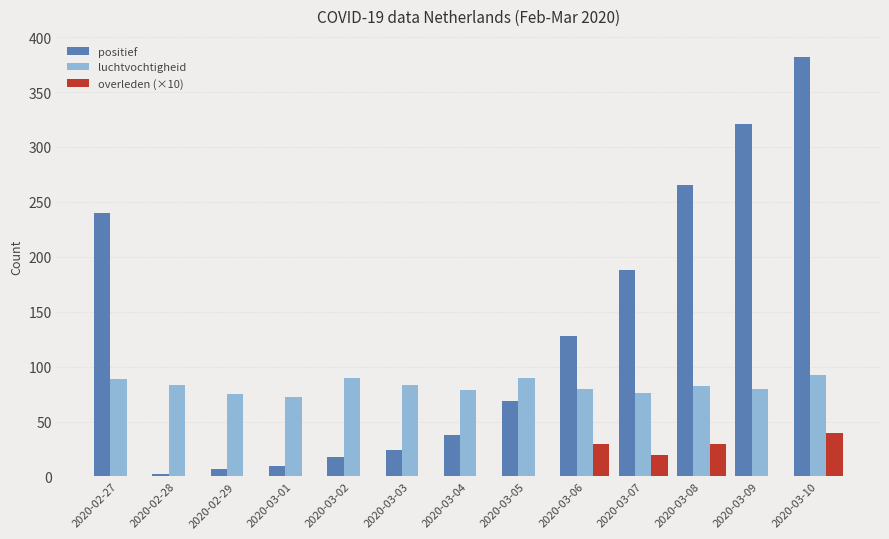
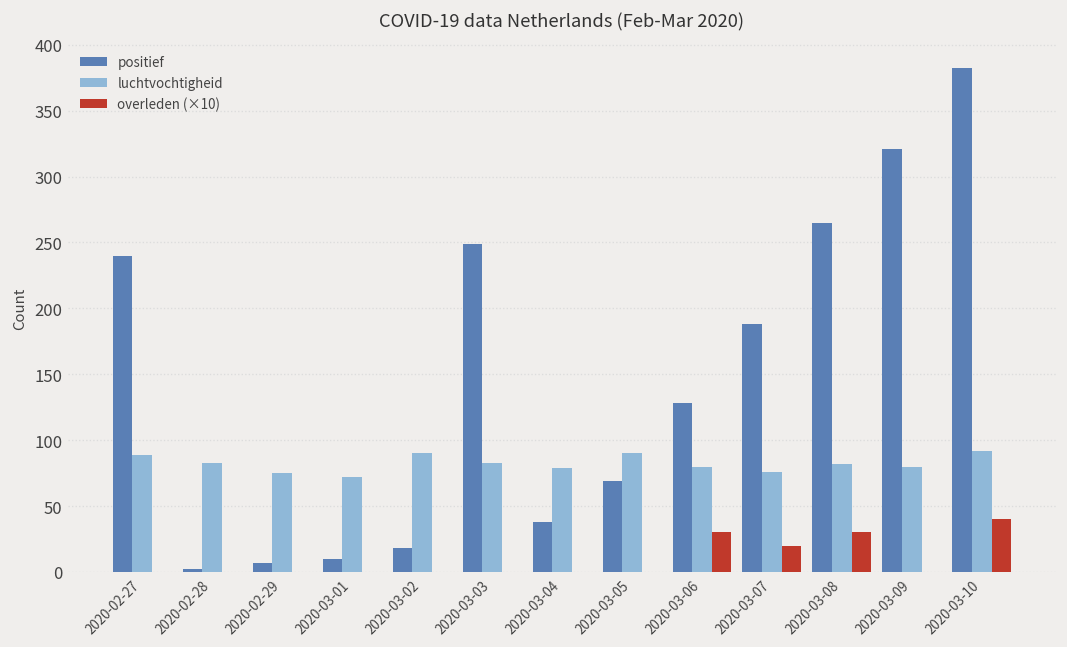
  {
    "positief": {
      "2020-02-27": 240,
      "2020-02-29": 7,
      "2020-03-01": 10,
      "2020-03-02": 18,
-     "2020-03-03": 24,
+     "2020-03-03": 249,
      "2020-03-04": 38,
      "2020-03-05": 69,
      "2020-03-06": 128,
      "2020-03-07": 188,
      "2020-03-08": 265,
      "2020-03-09": 321,
      "2020-03-10": 382
    },
    "luchtvochtigheid": {
      "2020-02-27": 89,
      "2020-02-28": 83,
      "2020-02-29": 75,
      "2020-03-01": 72,
      "2020-03-02": 90,
      "2020-03-03": 83,
      "2020-03-04": 79,
      "2020-03-05": 90,
      "2020-03-06": 80,
      "2020-03-07": 76,
      "2020-03-08": 82,
      "2020-03-09": 80,
      "2020-03-10": 92
    },
    "overleden (×10)": {
      "2020-02-27": 0,
      "2020-02-28": 0,
      "2020-02-29": 0,
      "2020-03-01": 0,
      "2020-03-02": 0,
      "2020-03-03": 0,
      "2020-03-04": 0,
      "2020-03-05": 0,
      "2020-03-06": 30,
      "2020-03-07": 20,
      "2020-03-08": 30,
      "2020-03-09": 0,
      "2020-03-10": 40
    }
  }
